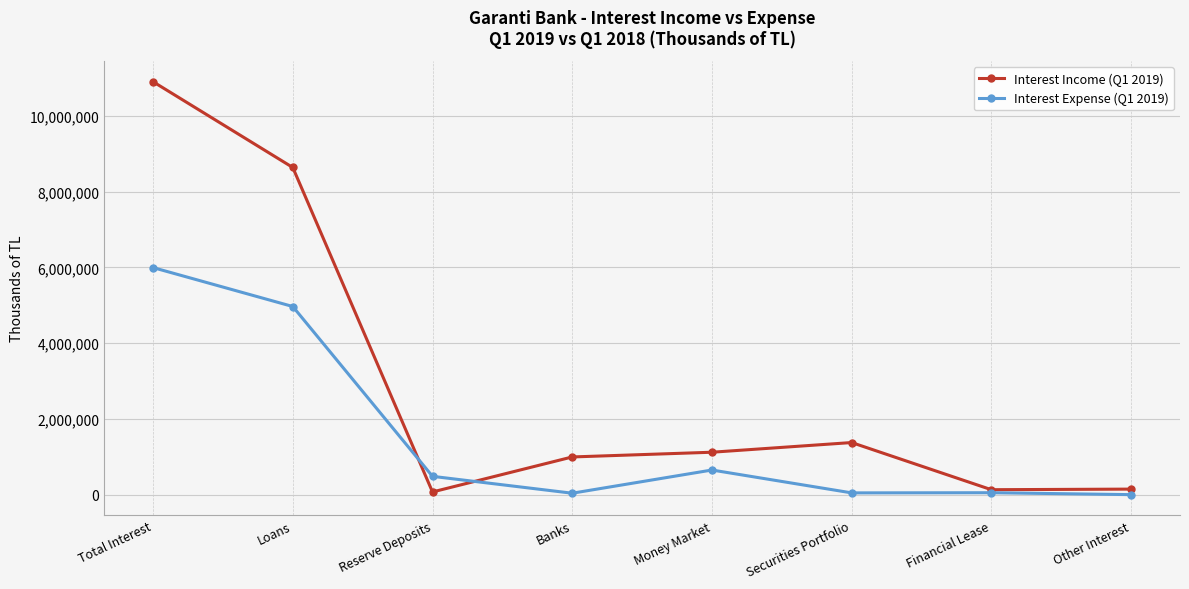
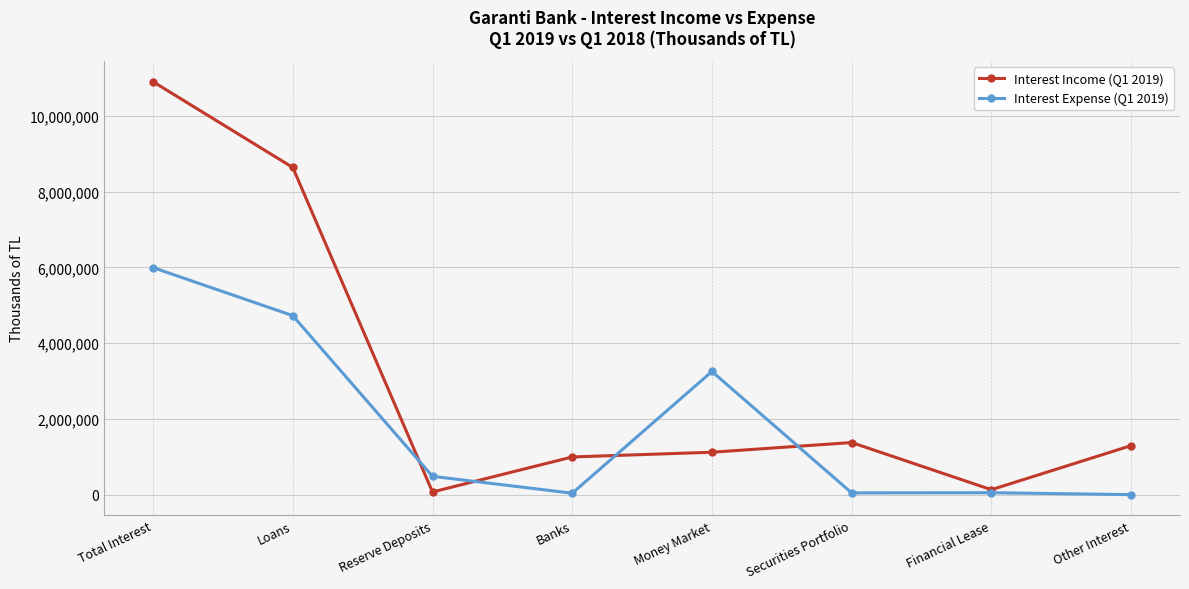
  {
    "Interest Income (Q1 2019)": {
      "Total Interest": "10,900,000",
      "Loans": "8,600,000",
      "Reserve Deposits": "100,000",
      "Banks": "1,000,000",
      "Money Market": "1,100,000",
      "Securities Portfolio": "1,400,000",
      "Financial Lease": "100,000",
-     "Other Interest": "100,000"
+     "Other Interest": "1,300,000"
    },
    "Interest Expense (Q1 2019)": {
      "Total Interest": "6,000,000",
-     "Loans": "5,000,000",
+     "Loans": "4,700,000",
      "Reserve Deposits": "500,000",
      "Banks": "0",
-     "Money Market": "700,000",
+     "Money Market": "3,300,000",
      "Securities Portfolio": "0",
      "Financial Lease": "100,000",
      "Other Interest": "0"
    }
  }
